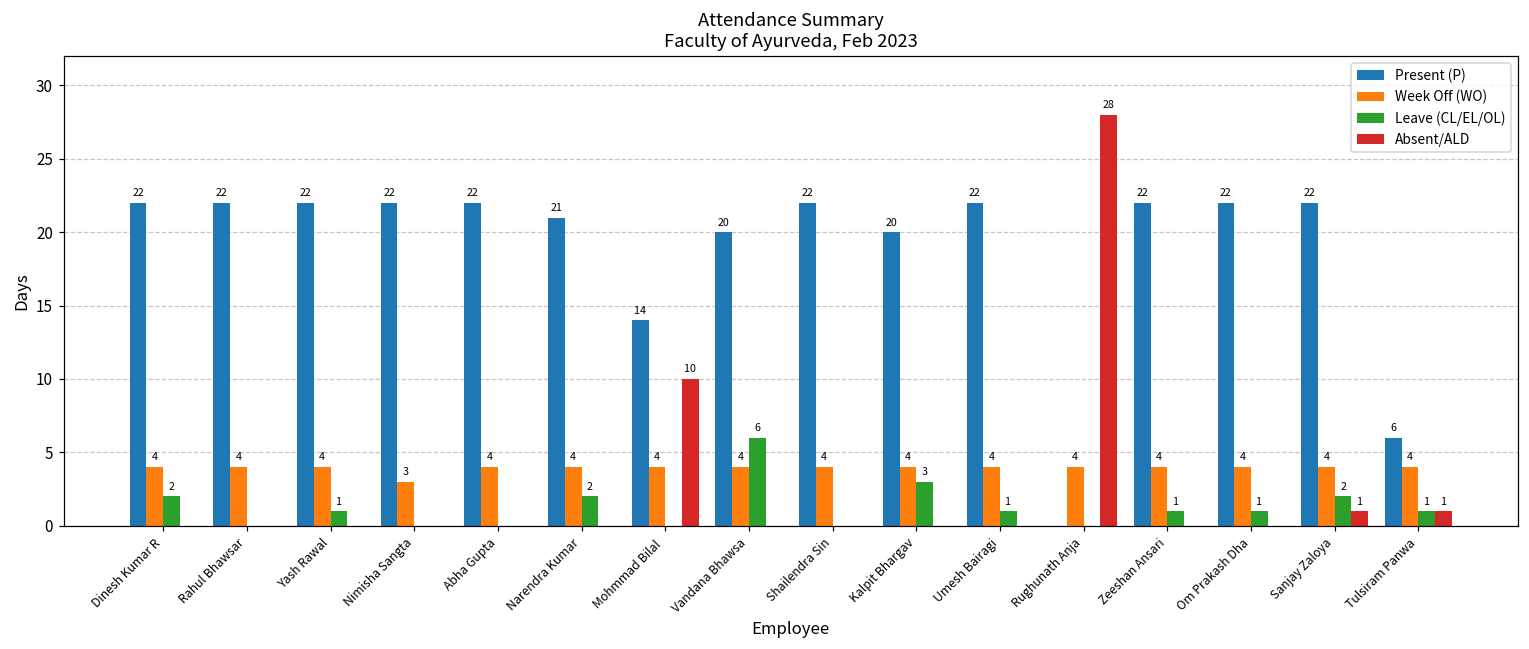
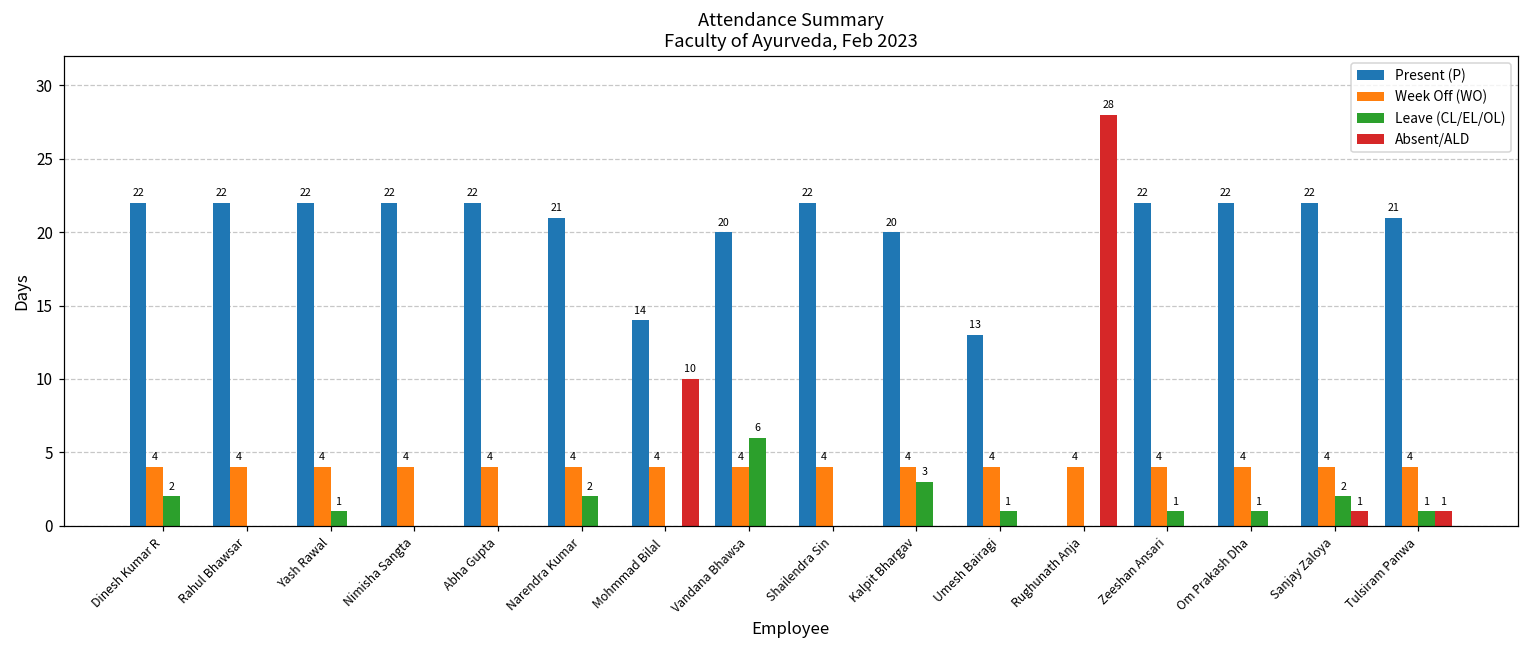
  {
    "Present (P)": {
      "Dinesh Kumar R": 22,
      "Rahul Bhawsar": 22,
      "Yash Rawal": 22,
      "Nimisha Sangta": 22,
      "Abha Gupta": 22,
      "Narendra Kumar": 21,
      "Mohmmad Bilal": 14,
      "Vandana Bhawsa": 20,
      "Shailendra Sin": 22,
      "Kalpit Bhargav": 20,
-     "Umesh Bairagi": 22,
+     "Umesh Bairagi": 13,
      "Zeeshan Ansari": 22,
      "Om Prakash Dha": 22,
      "Sanjay Zaloya": 22,
-     "Tulsiram Panwa": 6
+     "Tulsiram Panwa": 21
    },
    "Week Off (WO)": {
      "Dinesh Kumar R": 4,
      "Rahul Bhawsar": 4,
      "Yash Rawal": 4,
-     "Nimisha Sangta": 3,
+     "Nimisha Sangta": 4,
      "Abha Gupta": 4,
      "Narendra Kumar": 4,
      "Mohmmad Bilal": 4,
      "Vandana Bhawsa": 4,
      "Shailendra Sin": 4,
      "Kalpit Bhargav": 4,
      "Umesh Bairagi": 4,
      "Rughunath Anja": 4,
      "Zeeshan Ansari": 4,
      "Om Prakash Dha": 4,
      "Sanjay Zaloya": 4,
      "Tulsiram Panwa": 4
    },
    "Leave (CL/EL/OL)": {
      "Dinesh Kumar R": 2,
      "Yash Rawal": 1,
      "Narendra Kumar": 2,
      "Vandana Bhawsa": 6,
      "Kalpit Bhargav": 3,
      "Umesh Bairagi": 1,
      "Zeeshan Ansari": 1,
      "Om Prakash Dha": 1,
      "Sanjay Zaloya": 2,
      "Tulsiram Panwa": 1
    },
    "Absent/ALD": {
      "Mohmmad Bilal": 10,
      "Rughunath Anja": 28,
      "Sanjay Zaloya": 1,
      "Tulsiram Panwa": 1
    }
  }
